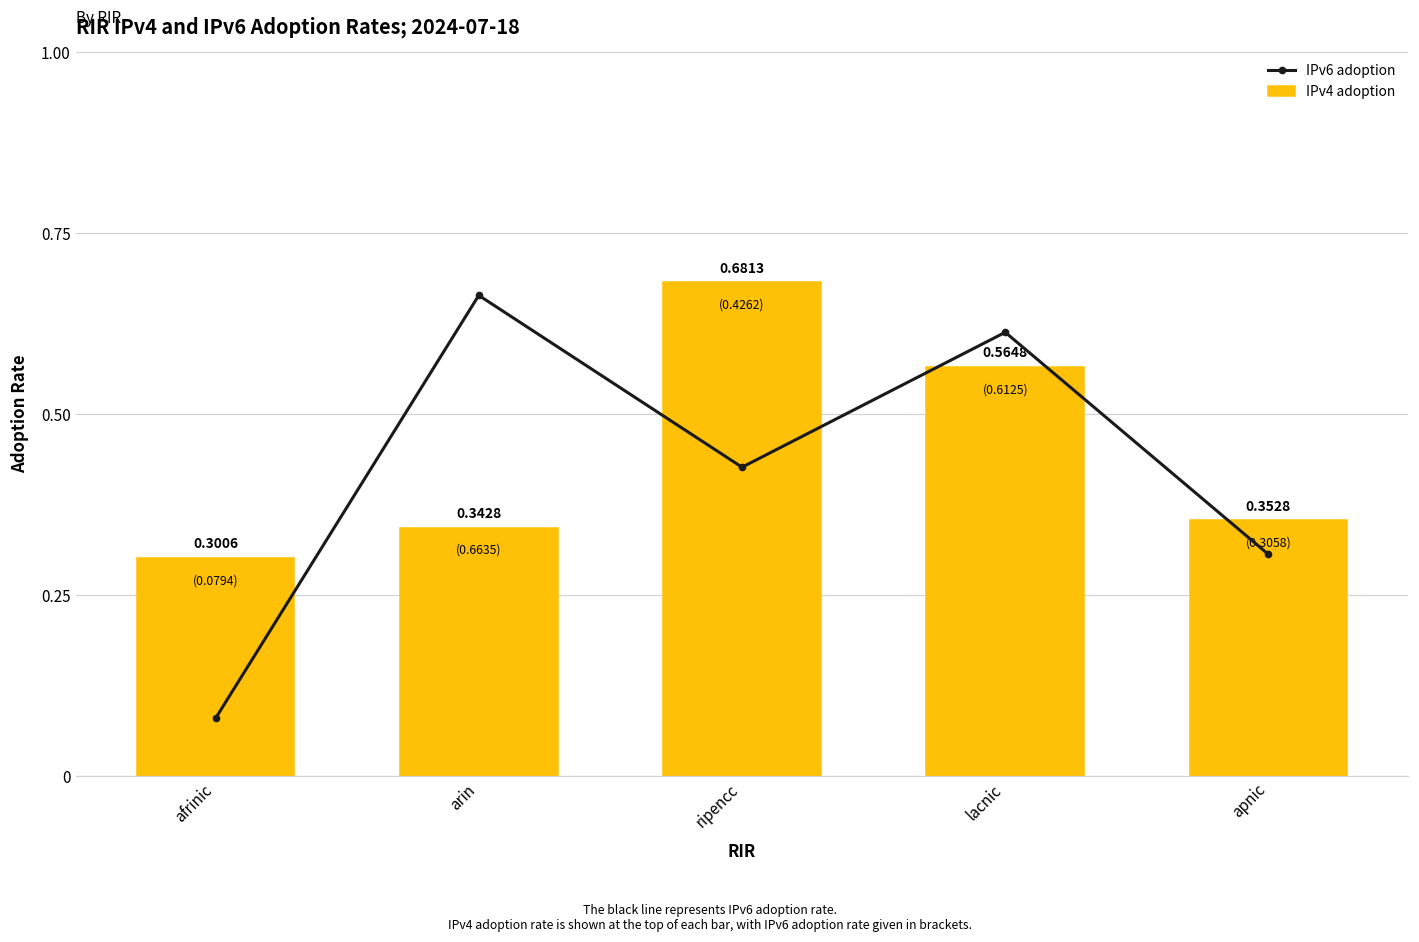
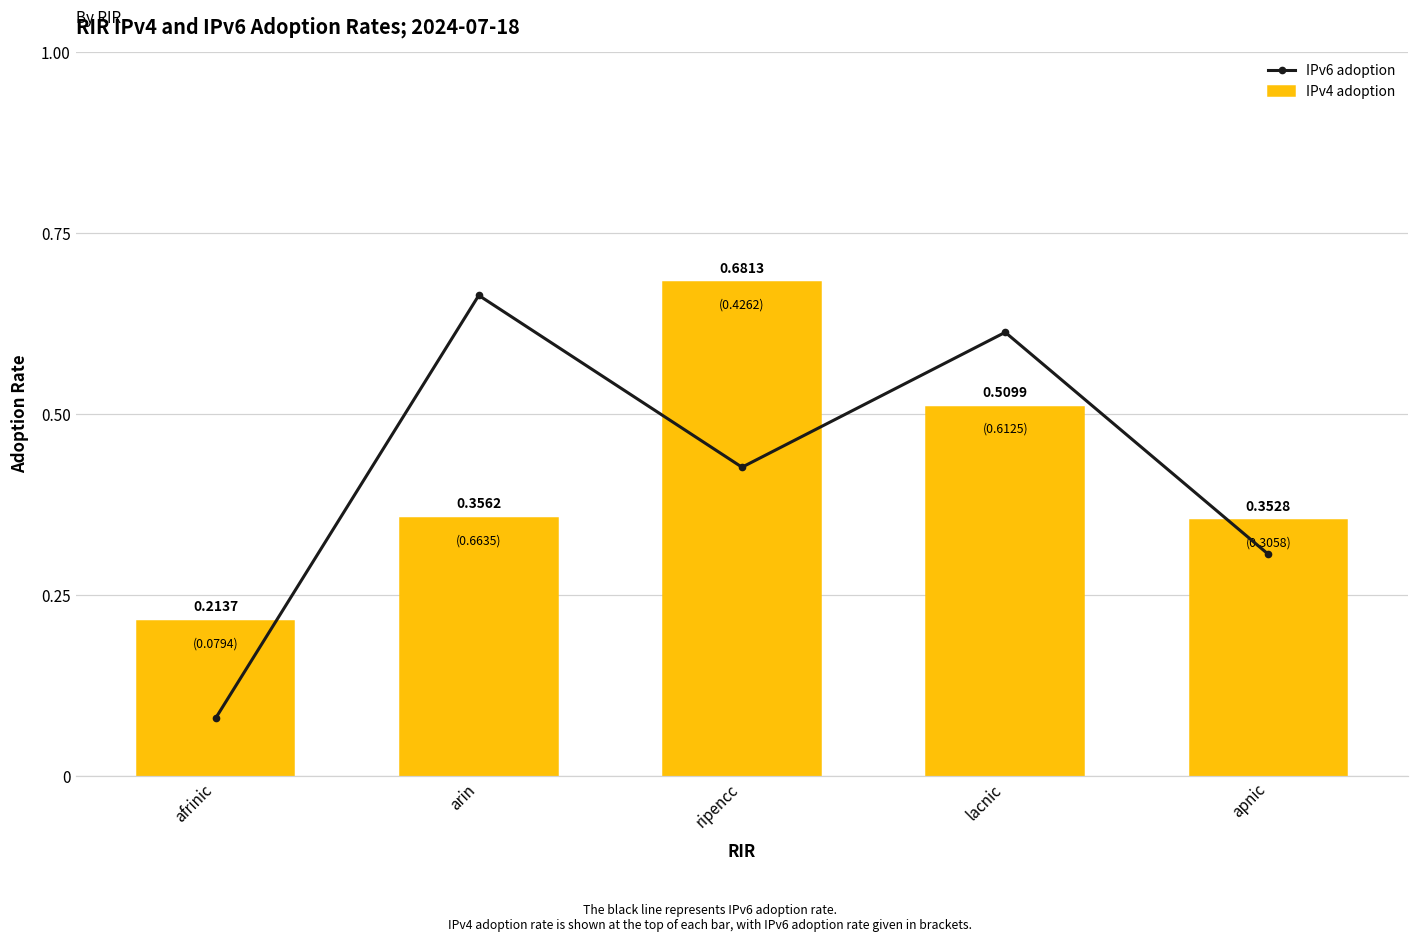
  {
    "IPv4 adoption": {
-     "afrinic": "0.3006",
-     "arin": "0.3428",
+     "afrinic": "0.2137",
+     "arin": "0.3562",
      "ripencc": "0.6813",
-     "lacnic": "0.5648",
+     "lacnic": "0.5099",
      "apnic": "0.3528"
    },
    "IPv6 adoption": {
      "apnic": "(0.3058)"
    }
  }
